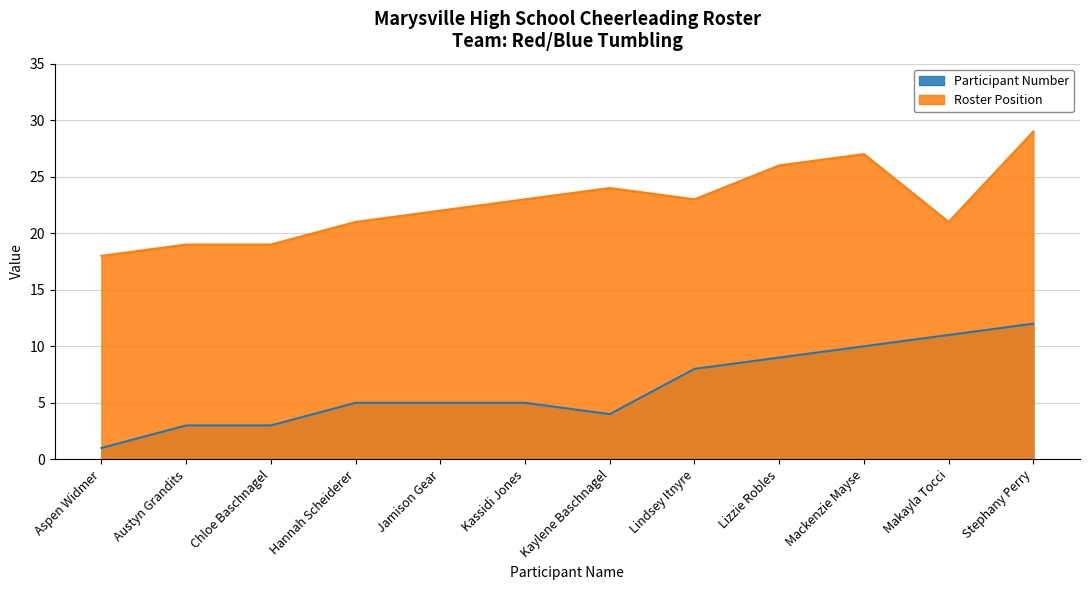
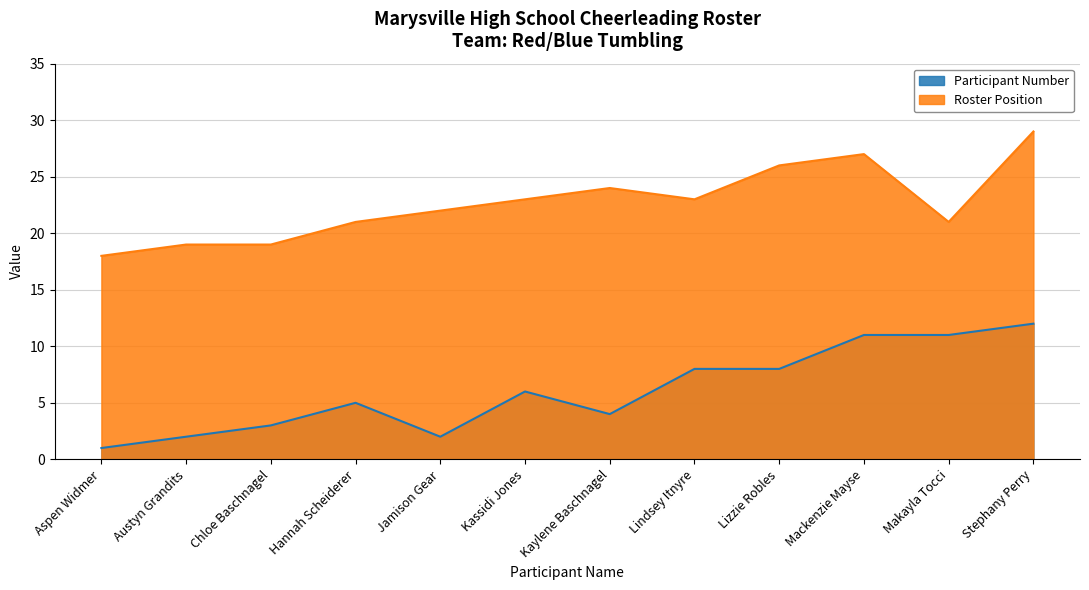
  {
    "Participant Number": {
      "Aspen Widmer": 1,
-     "Austyn Grandits": 3,
+     "Austyn Grandits": 2,
      "Chloe Baschnagel": 3,
      "Hannah Scheiderer": 5,
-     "Jamison Gear": 5,
-     "Kassidi Jones": 5,
+     "Jamison Gear": 2,
+     "Kassidi Jones": 6,
      "Kaylene Baschnagel": 4,
      "Lindsey Itnyre": 8,
-     "Lizzie Robles": 9,
-     "Mackenzie Mayse": 10,
+     "Lizzie Robles": 8,
+     "Mackenzie Mayse": 11,
      "Makayla Tocci": 11,
      "Stephany Perry": 12
    },
    "Roster Position": {
      "Aspen Widmer": 18,
      "Austyn Grandits": 19,
      "Chloe Baschnagel": 19,
      "Hannah Scheiderer": 21,
      "Jamison Gear": 22,
      "Kassidi Jones": 23,
      "Kaylene Baschnagel": 24,
      "Lindsey Itnyre": 23,
      "Lizzie Robles": 26,
      "Mackenzie Mayse": 27,
      "Makayla Tocci": 21,
      "Stephany Perry": 29
    }
  }
